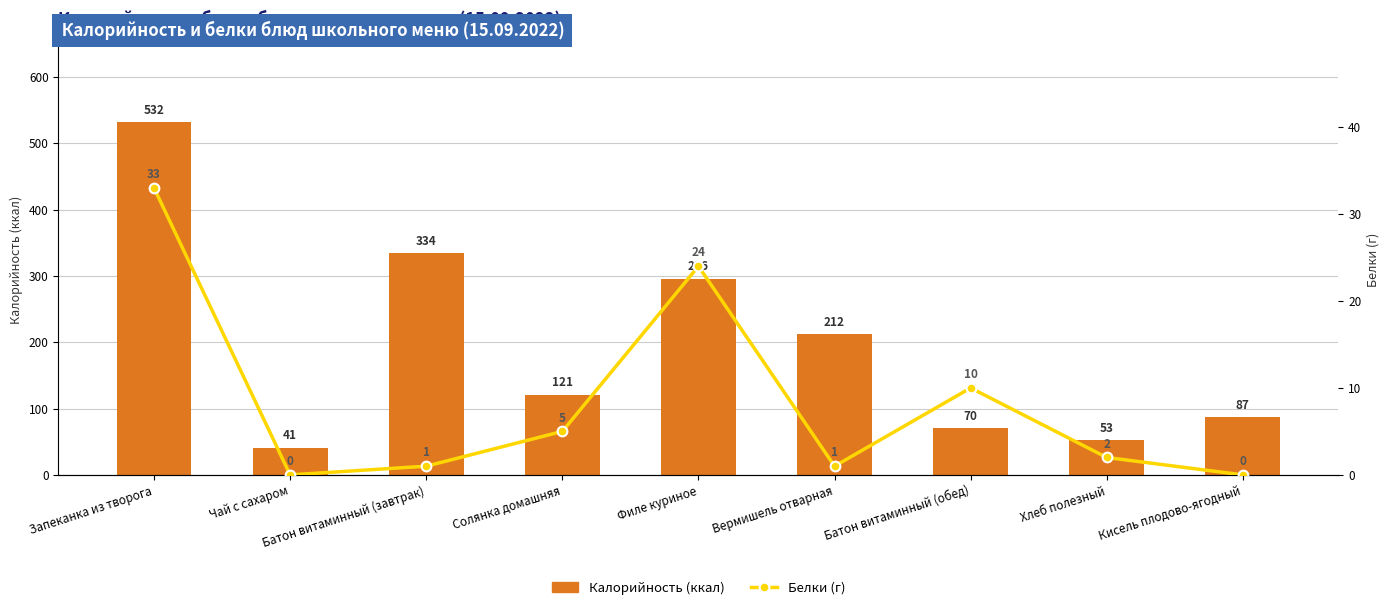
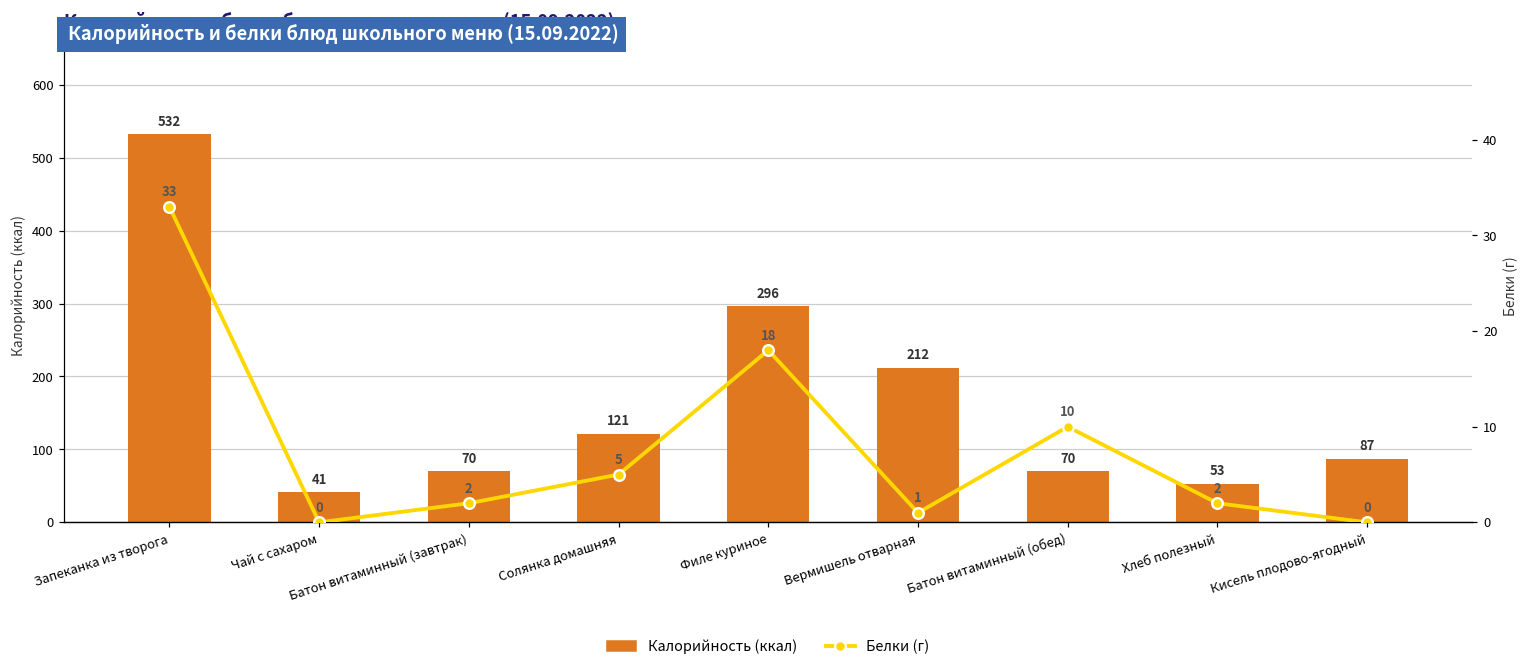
  {
    "Калорийность (ккал)": {
      "Запеканка из творога": 532,
      "Чай с сахаром": 41,
-     "Батон витаминный (завтрак)": 334,
+     "Батон витаминный (завтрак)": 70,
      "Солянка домашняя": 121,
      "Вермишель отварная": 212,
      "Батон витаминный (обед)": 70,
      "Хлеб полезный": 53,
      "Кисель плодово-ягодный": 87
    },
    "Белки (г)": {
      "Запеканка из творога": 33,
      "Чай с сахаром": 0,
-     "Батон витаминный (завтрак)": 1,
+     "Батон витаминный (завтрак)": 2,
      "Солянка домашняя": 5,
-     "Филе куриное": 24,
+     "Филе куриное": 18,
      "Вермишель отварная": 1,
      "Батон витаминный (обед)": 10,
      "Хлеб полезный": 2,
      "Кисель плодово-ягодный": 0
    }
  }
